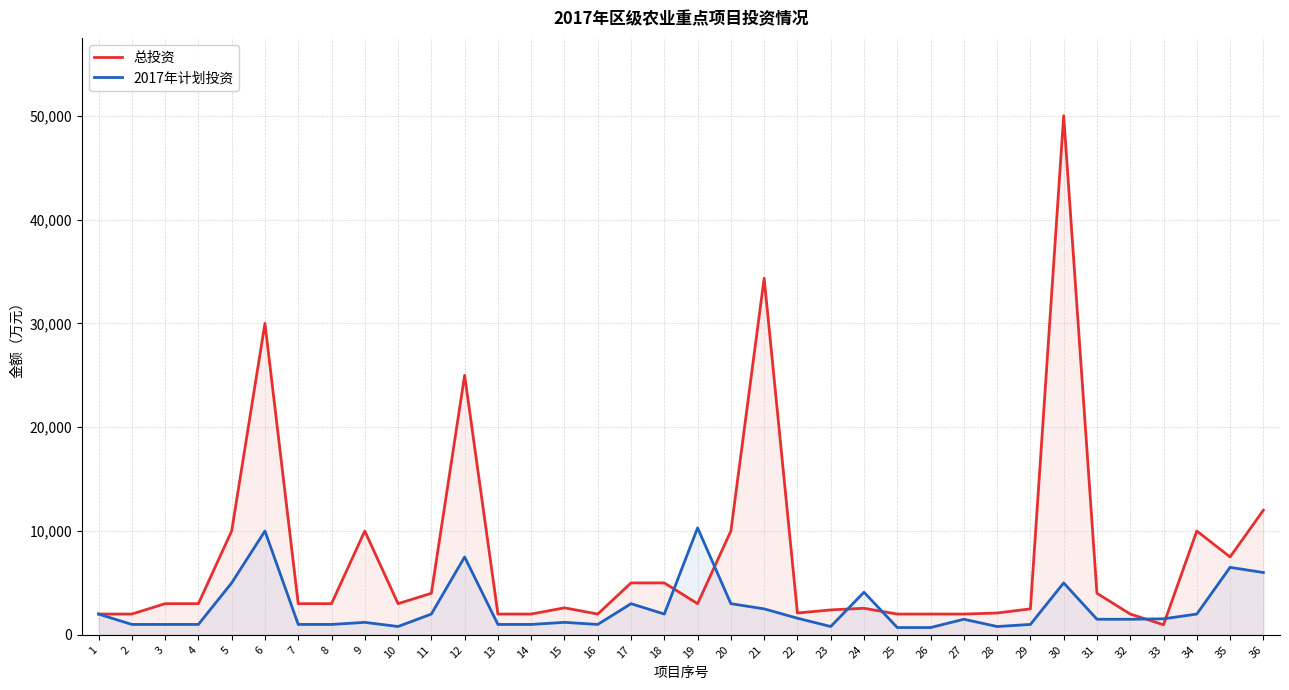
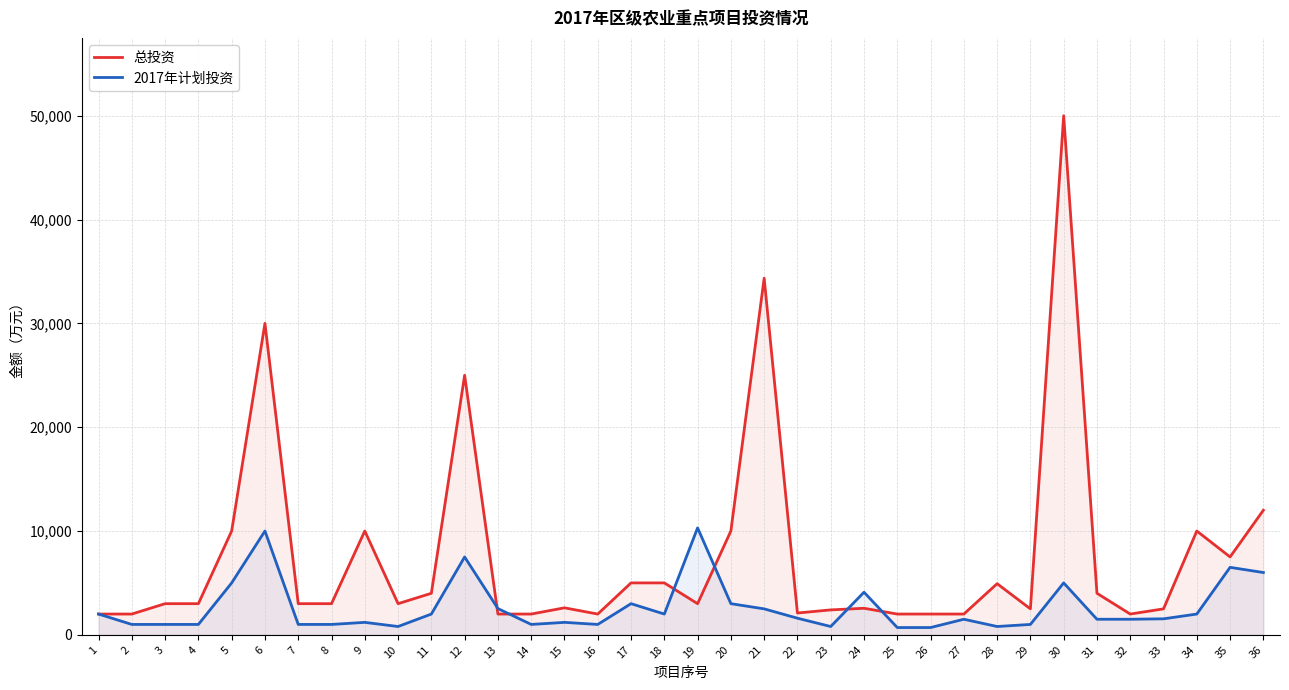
  {
    "总投资": {
      "2": "2,000",
      "3": "3,000",
      "4": "3,000",
      "5": "10,000",
      "6": "30,000",
      "7": "3,000",
      "8": "3,000",
      "9": "10,000",
      "10": "3,000",
      "11": "4,000",
      "12": "25,000",
      "13": "2,000",
      "14": "2,000",
      "15": "2,600",
      "16": "2,000",
      "17": "5,000",
      "18": "5,000",
      "19": "3,000",
      "20": "10,000",
      "21": "34,400",
      "22": "2,100",
      "23": "2,400",
      "24": "2,600",
      "25": "2,000",
      "26": "2,000",
      "27": "2,000",
-     "28": "2,100",
+     "28": "4,900",
      "29": "2,500",
      "30": "50,000",
      "31": "4,000",
      "32": "2,000",
-     "33": "1,000",
+     "33": "2,500",
      "34": "10,000",
      "35": "7,500",
      "36": "12,000"
    },
    "2017年计划投资": {
      "2": "1,000",
      "3": "1,000",
      "4": "1,000",
      "5": "5,000",
      "6": "10,000",
      "7": "1,000",
      "8": "1,000",
      "9": "1,200",
      "10": "800",
      "11": "2,000",
      "12": "7,500",
-     "13": "1,000",
+     "13": "2,500",
      "14": "1,000",
      "15": "1,200",
      "16": "1,000",
      "17": "3,000",
      "18": "2,000",
      "19": "10,300",
      "20": "3,000",
      "21": "2,500",
      "22": "1,600",
      "23": "800",
      "24": "4,100",
      "25": "700",
      "26": "700",
      "27": "1,500",
      "28": "800",
      "29": "1,000",
      "30": "5,000",
      "31": "1,500",
      "32": "1,500",
      "33": "1,500",
      "34": "2,000",
      "35": "6,500",
      "36": "6,000"
    }
  }
